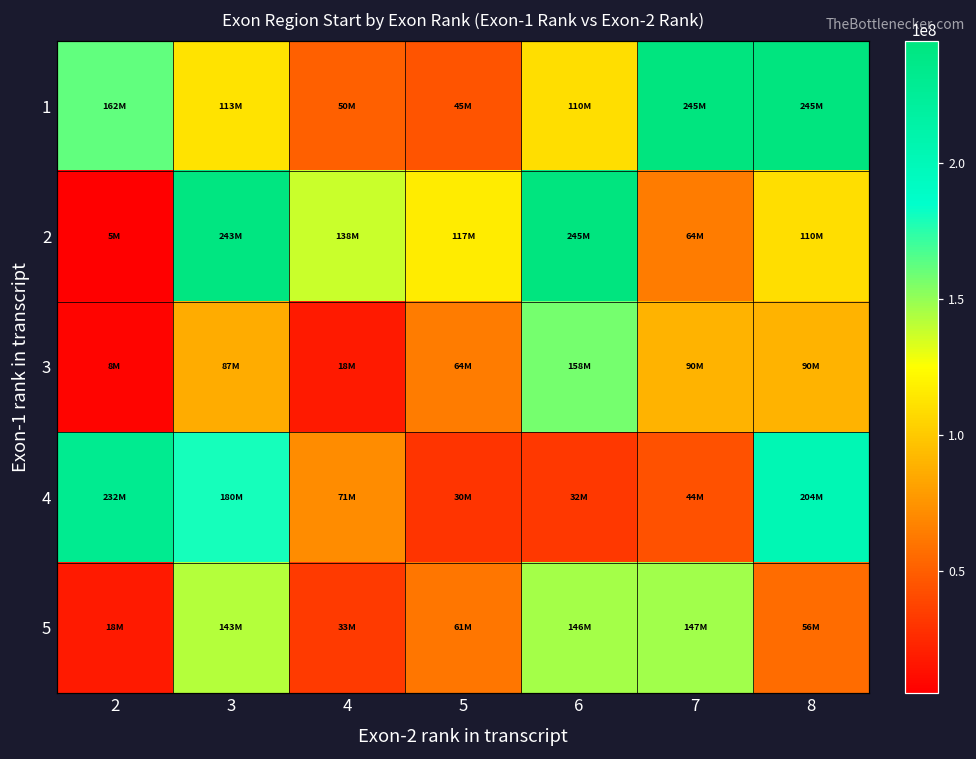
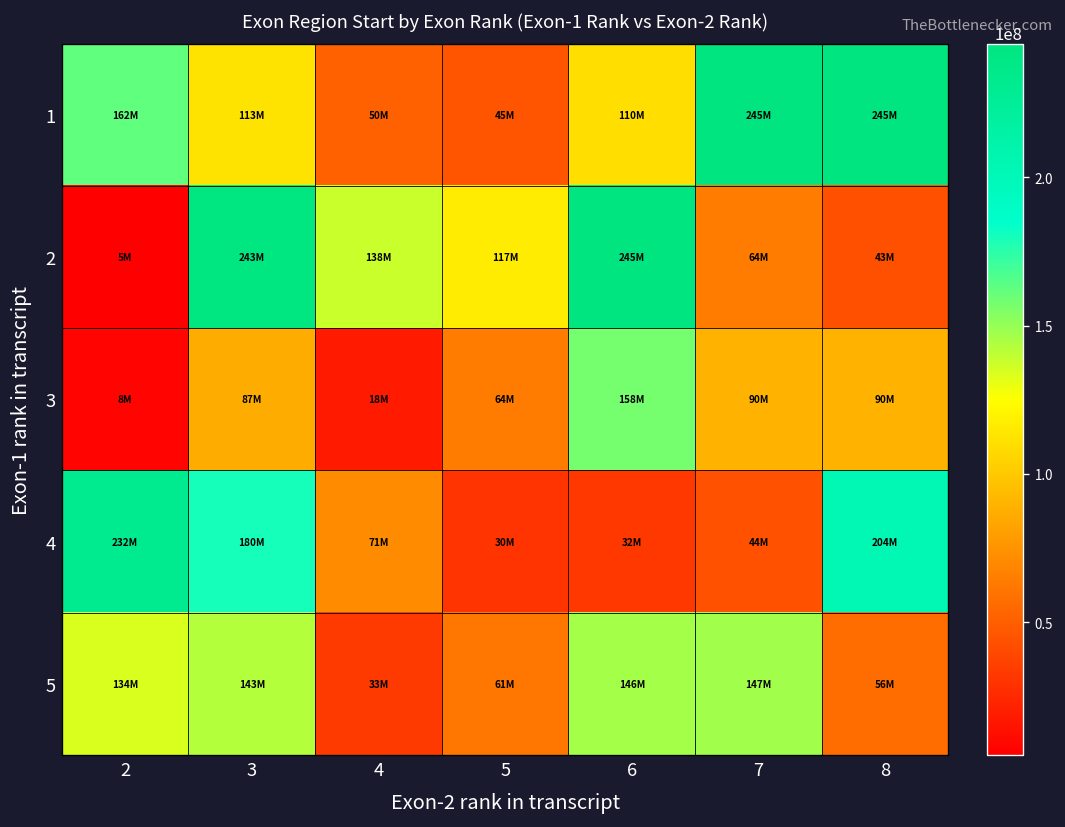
  {
    "1": {
      "2": "162M",
      "3": "113M",
      "4": "50M",
      "5": "45M",
      "6": "110M",
      "7": "245M",
      "8": "245M"
    },
    "2": {
      "2": "5M",
      "3": "243M",
      "4": "138M",
      "5": "117M",
      "6": "245M",
      "7": "64M",
-     "8": "110M"
+     "8": "43M"
    },
    "3": {
      "2": "8M",
      "3": "87M",
      "4": "18M",
      "5": "64M",
      "6": "158M",
      "7": "90M",
      "8": "90M"
    },
    "4": {
      "2": "232M",
      "3": "180M",
      "4": "71M",
      "5": "30M",
      "6": "32M",
      "7": "44M",
      "8": "204M"
    },
    "5": {
-     "2": "18M",
+     "2": "134M",
      "3": "143M",
      "4": "33M",
      "5": "61M",
      "6": "146M",
      "7": "147M",
      "8": "56M"
    }
  }
